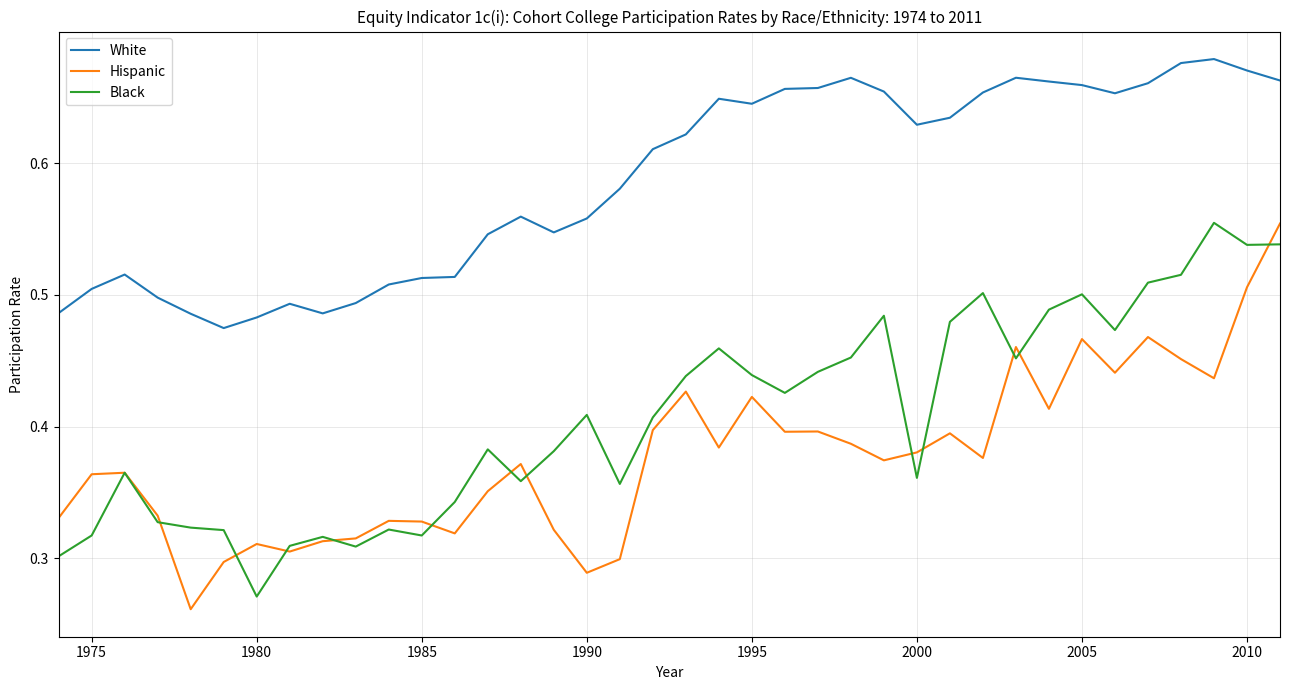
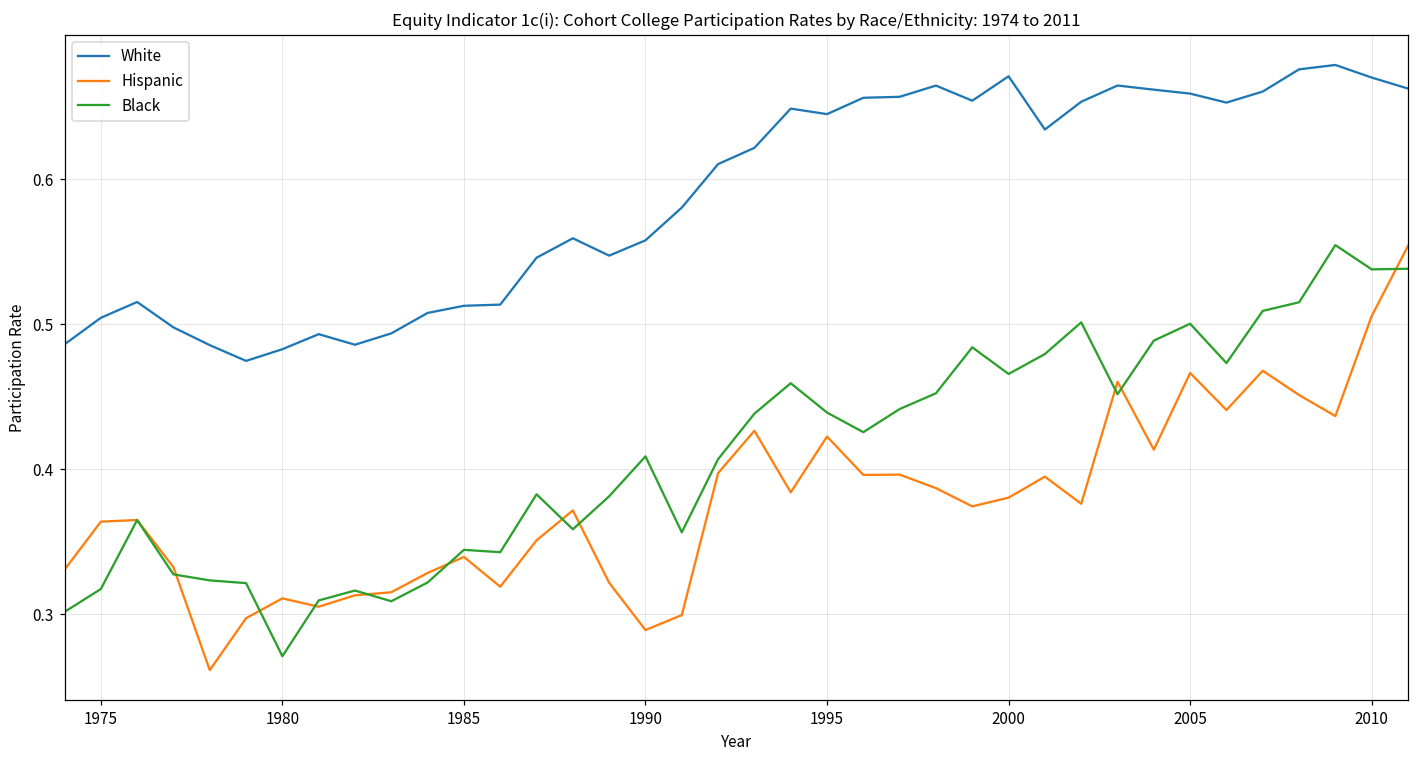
  {
    "White": {
      "1975": 0.505,
      "1980": 0.483,
      "1985": 0.513,
      "1990": 0.558,
      "1995": 0.645,
-     "2000": 0.629,
+     "2000": 0.671,
      "2005": 0.659,
      "2010": 0.670
    },
    "Hispanic": {
      "1975": 0.364,
      "1980": 0.311,
-     "1985": 0.328,
+     "1985": 0.340,
      "1990": 0.289,
      "1995": 0.423,
      "2000": 0.380,
      "2005": 0.466,
      "2010": 0.506
    },
    "Black": {
      "1975": 0.317,
      "1980": 0.271,
-     "1985": 0.317,
+     "1985": 0.344,
      "1990": 0.409,
      "1995": 0.439,
-     "2000": 0.361,
+     "2000": 0.466,
      "2005": 0.500,
      "2010": 0.538
    }
  }
